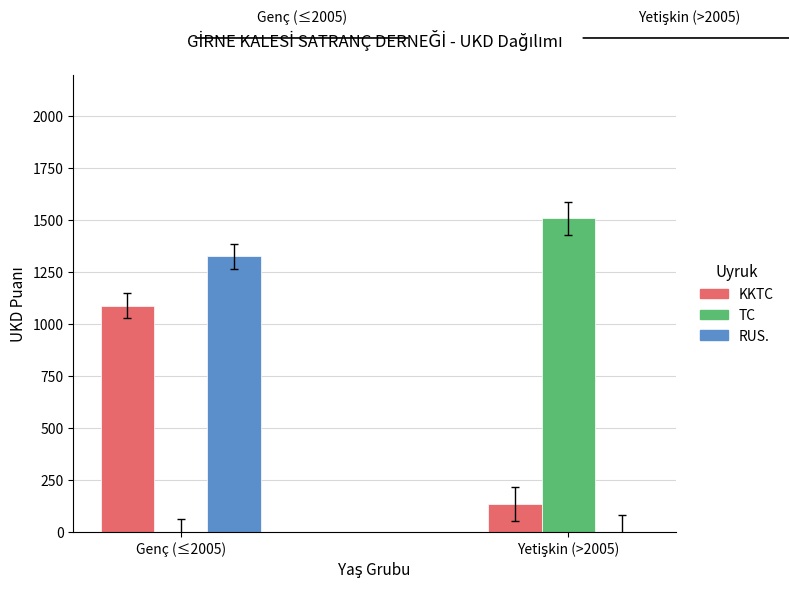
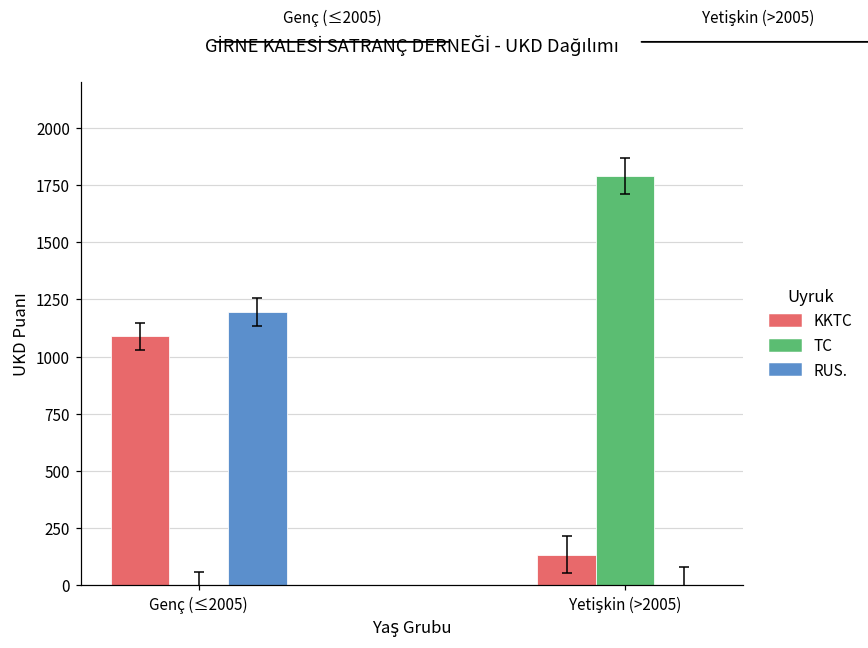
  {
    "KKTC": {
      "Genç (≤2005)": 1090,
      "Yetişkin (>2005)": 130
    },
    "TC": {
      "Genç (≤2005)": 0,
-     "Yetişkin (>2005)": 1510
+     "Yetişkin (>2005)": 1790
    },
    "RUS.": {
-     "Genç (≤2005)": 1330,
+     "Genç (≤2005)": 1190,
      "Yetişkin (>2005)": 0
    }
  }
